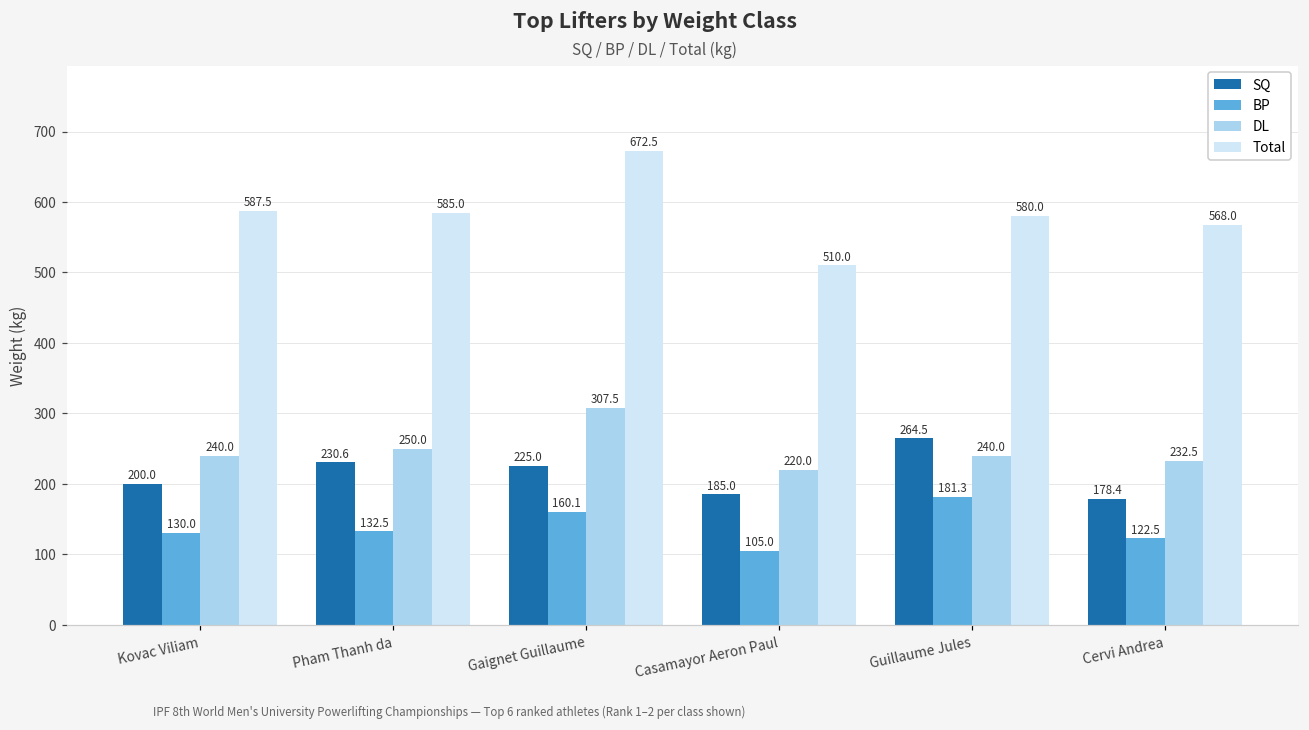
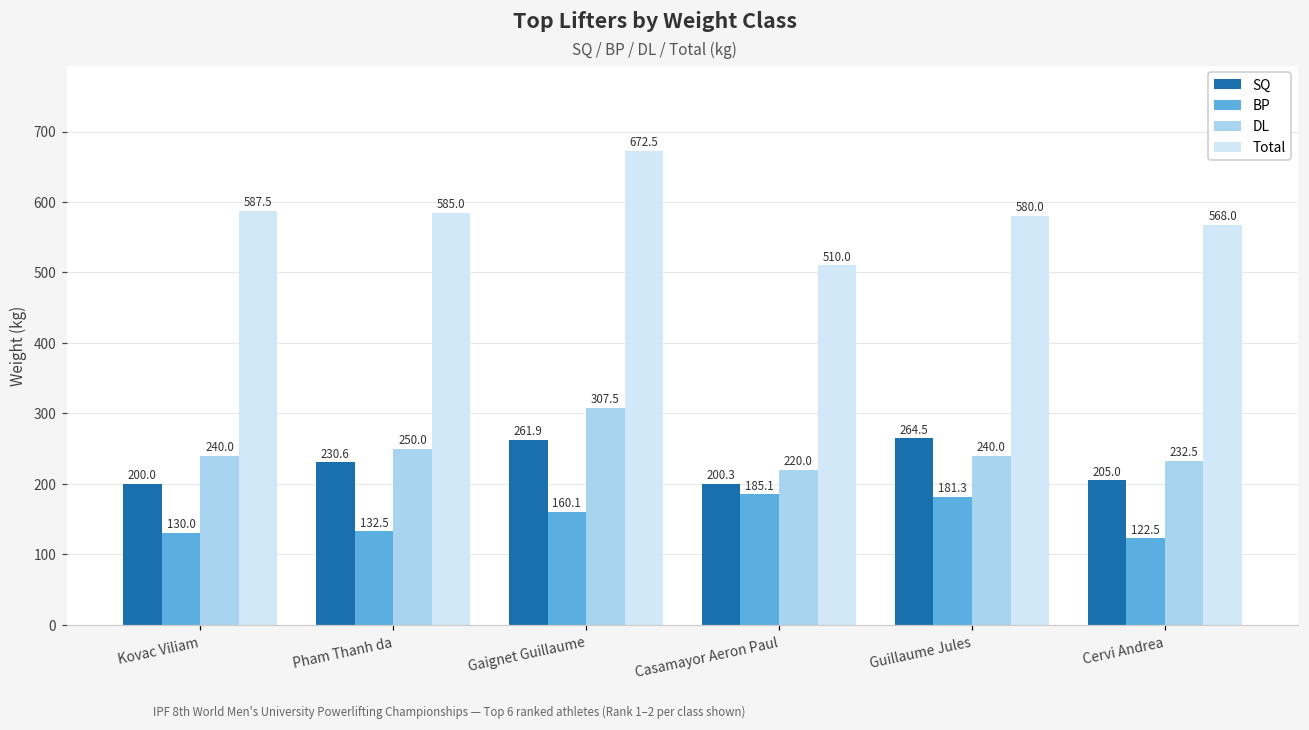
  {
    "SQ": {
      "Kovac Viliam": 200.0,
      "Pham Thanh da": 230.6,
-     "Gaignet Guillaume": 225.0,
-     "Casamayor Aeron Paul": 185.0,
+     "Gaignet Guillaume": 261.9,
+     "Casamayor Aeron Paul": 200.3,
      "Guillaume Jules": 264.5,
-     "Cervi Andrea": 178.4
+     "Cervi Andrea": 205.0
    },
    "BP": {
      "Kovac Viliam": 130.0,
      "Pham Thanh da": 132.5,
      "Gaignet Guillaume": 160.1,
-     "Casamayor Aeron Paul": 105.0,
+     "Casamayor Aeron Paul": 185.1,
      "Guillaume Jules": 181.3,
      "Cervi Andrea": 122.5
    }
  }
